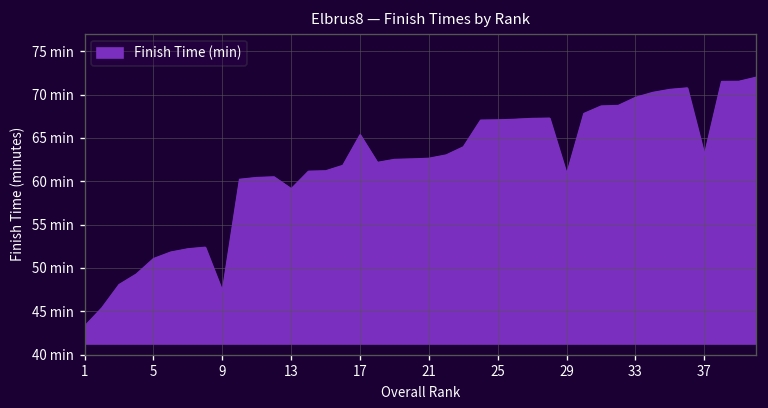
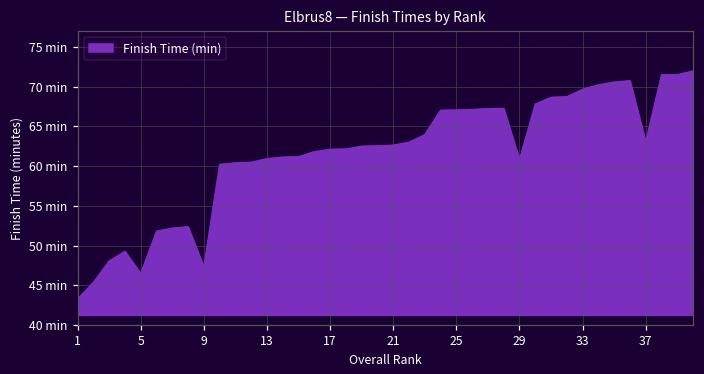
  {
    "1": "43 min",
-   "5": "51 min",
+   "5": "46 min",
    "9": "47 min",
-   "13": "59 min",
-   "17": "65 min",
+   "13": "61 min",
+   "17": "62 min",
    "21": "63 min",
    "25": "67 min",
    "29": "61 min",
    "33": "70 min",
    "37": "63 min"
  }
